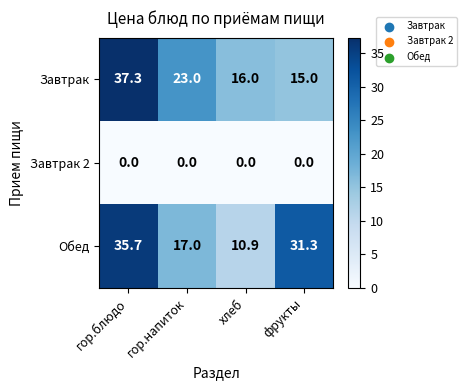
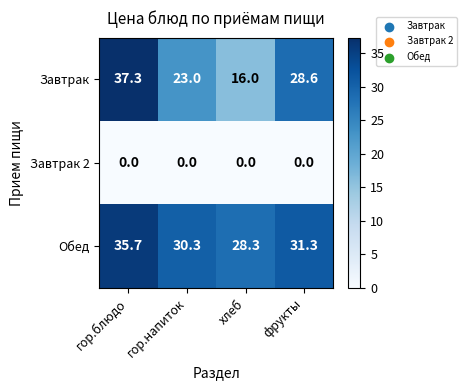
  {
    "Завтрак": {
      "гор.блюдо": 37.3,
      "гор.напиток": 23.0,
      "хлеб": 16.0,
-     "фрукты": 15.0
+     "фрукты": 28.6
    },
    "Завтрак 2": {
      "гор.блюдо": 0.0,
      "гор.напиток": 0.0,
      "хлеб": 0.0,
      "фрукты": 0.0
    },
    "Обед": {
      "гор.блюдо": 35.7,
-     "гор.напиток": 17.0,
-     "хлеб": 10.9,
+     "гор.напиток": 30.3,
+     "хлеб": 28.3,
      "фрукты": 31.3
    }
  }
